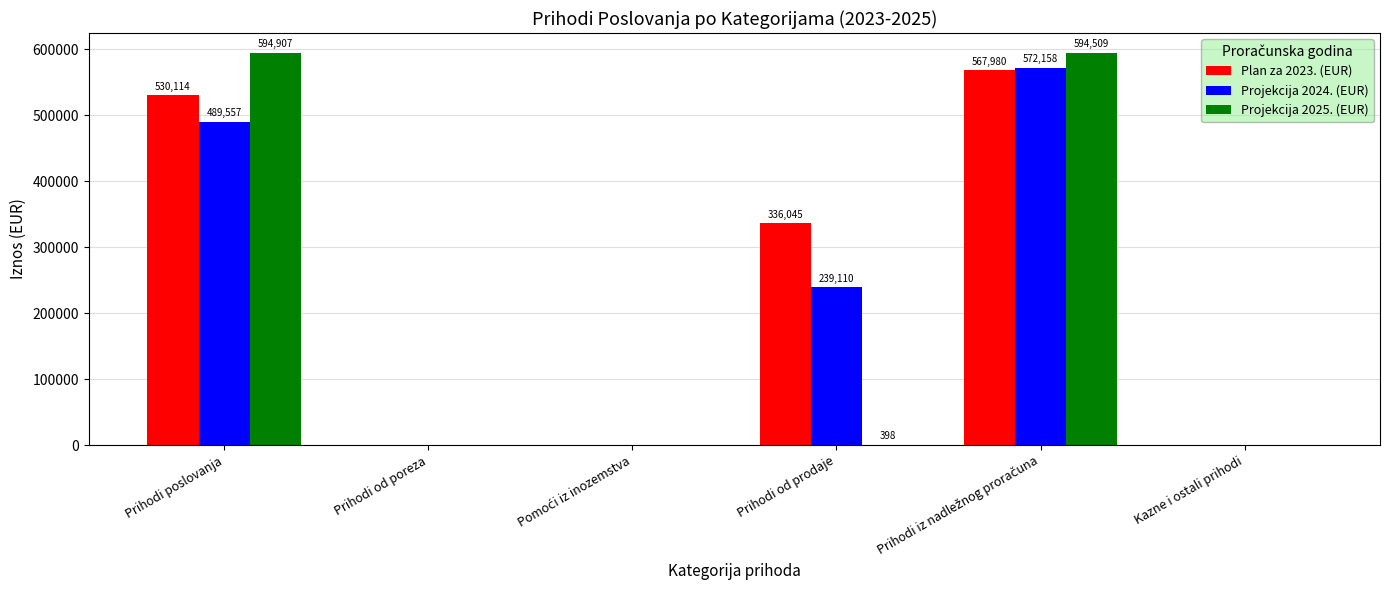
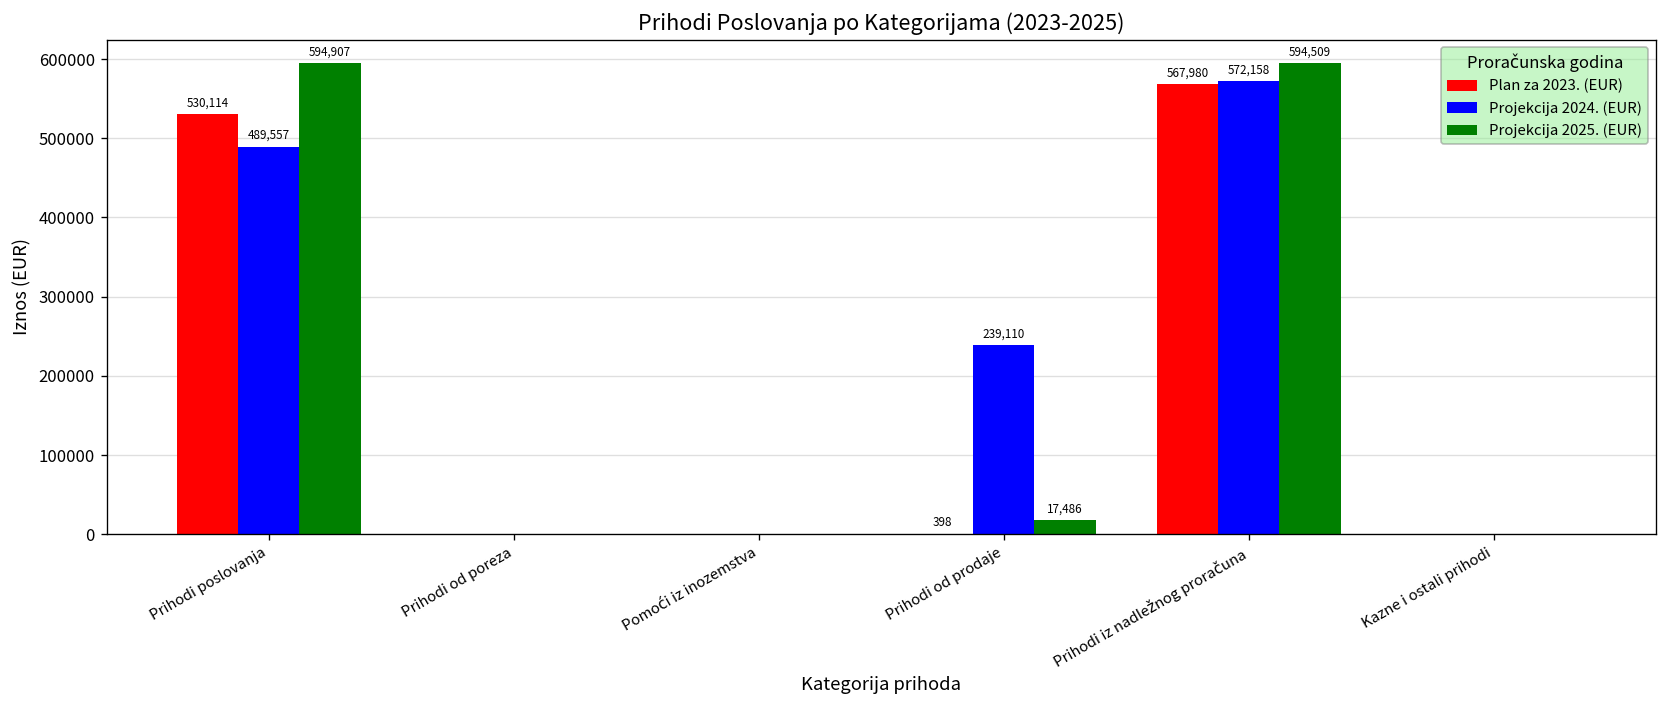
  {
    "Plan za 2023. (EUR)": {
      "Prihodi poslovanja": "530,114",
-     "Prihodi od prodaje": "336,045",
+     "Prihodi od prodaje": "398",
      "Prihodi iz nadležnog proračuna": "567,980"
    },
    "Projekcija 2024. (EUR)": {
      "Prihodi poslovanja": "489,557",
      "Prihodi od prodaje": "239,110",
      "Prihodi iz nadležnog proračuna": "572,158"
    },
    "Projekcija 2025. (EUR)": {
      "Prihodi poslovanja": "594,907",
-     "Prihodi od prodaje": "398",
+     "Prihodi od prodaje": "17,486",
      "Prihodi iz nadležnog proračuna": "594,509"
    }
  }
